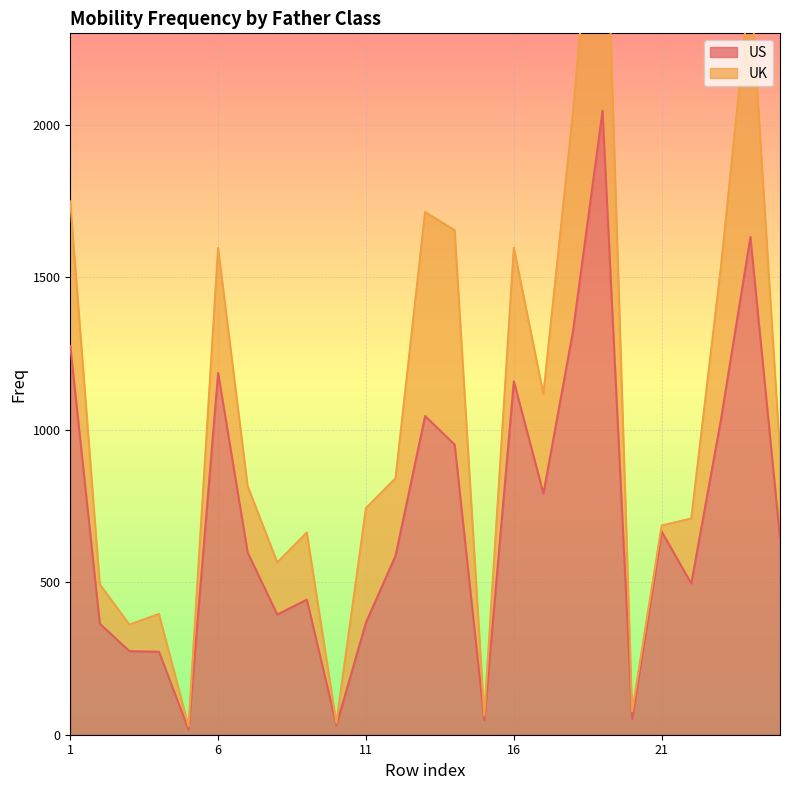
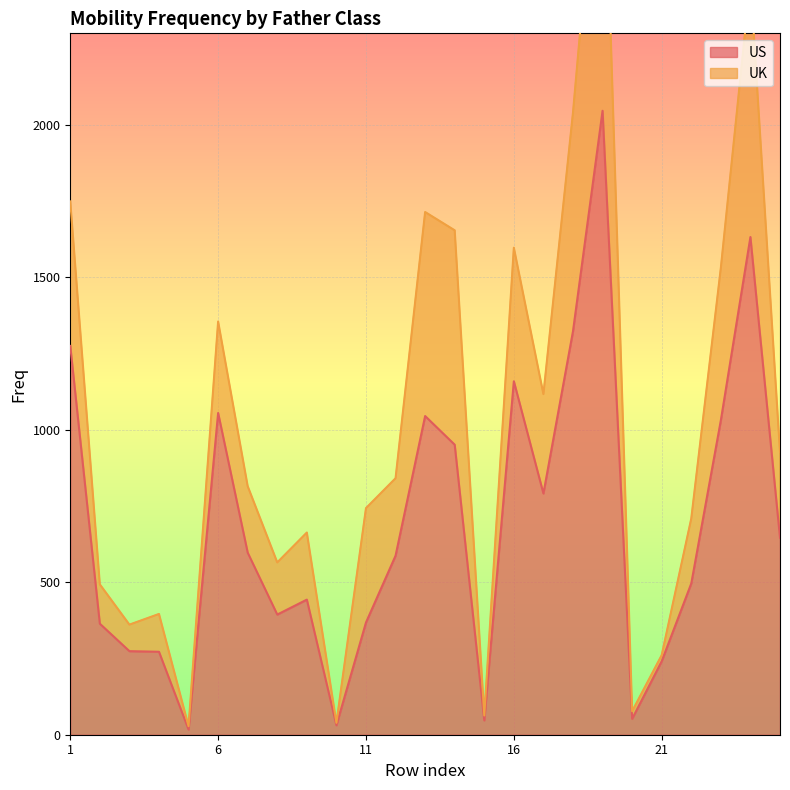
  {
    "US": {
      "1": 1280,
-     "6": 1190,
+     "6": 1060,
      "11": 370,
      "16": 1160,
-     "21": 670
+     "21": 240
    },
    "UK": {
      "1": 470,
-     "6": 410,
+     "6": 300,
      "11": 380,
      "16": 440,
      "21": 20
    }
  }
